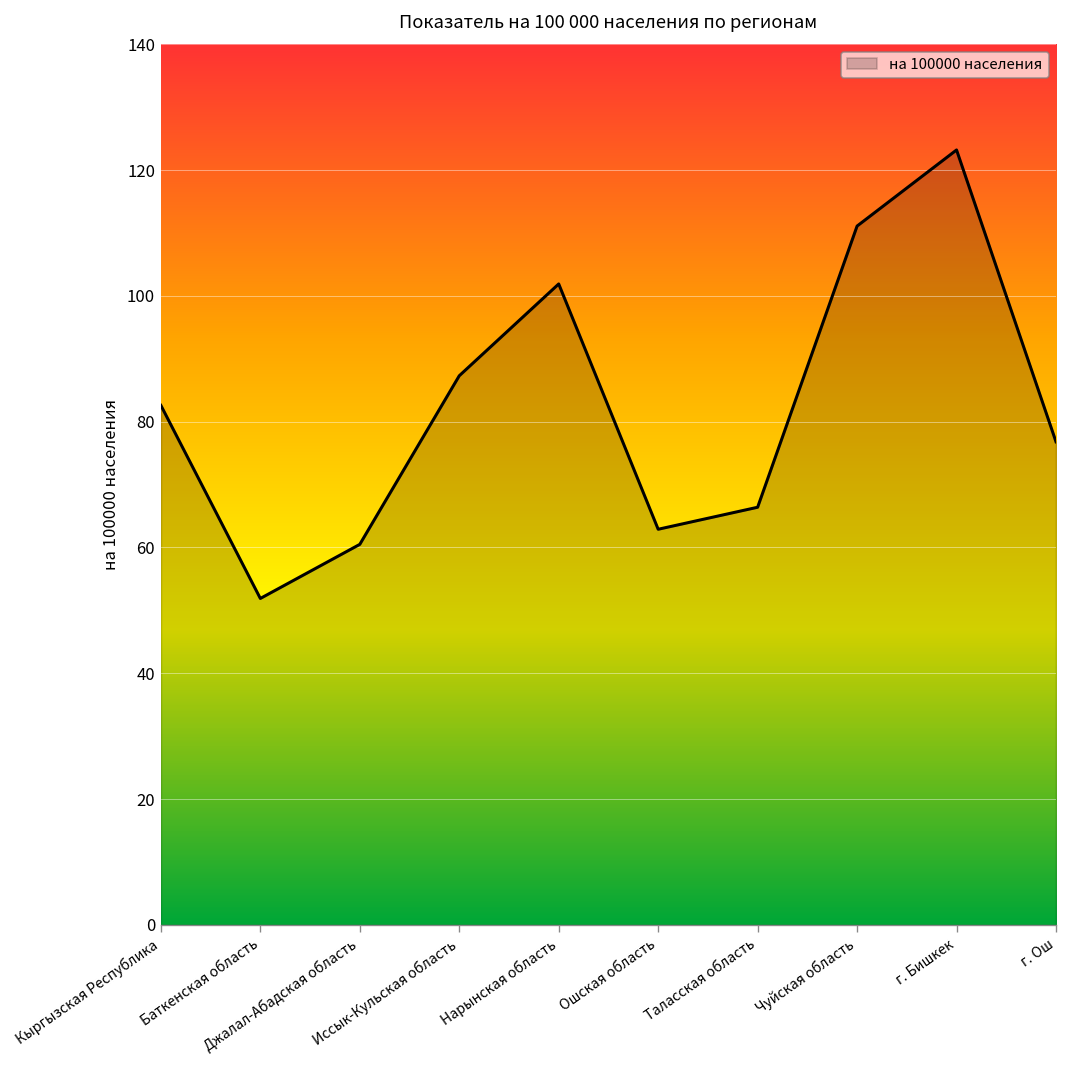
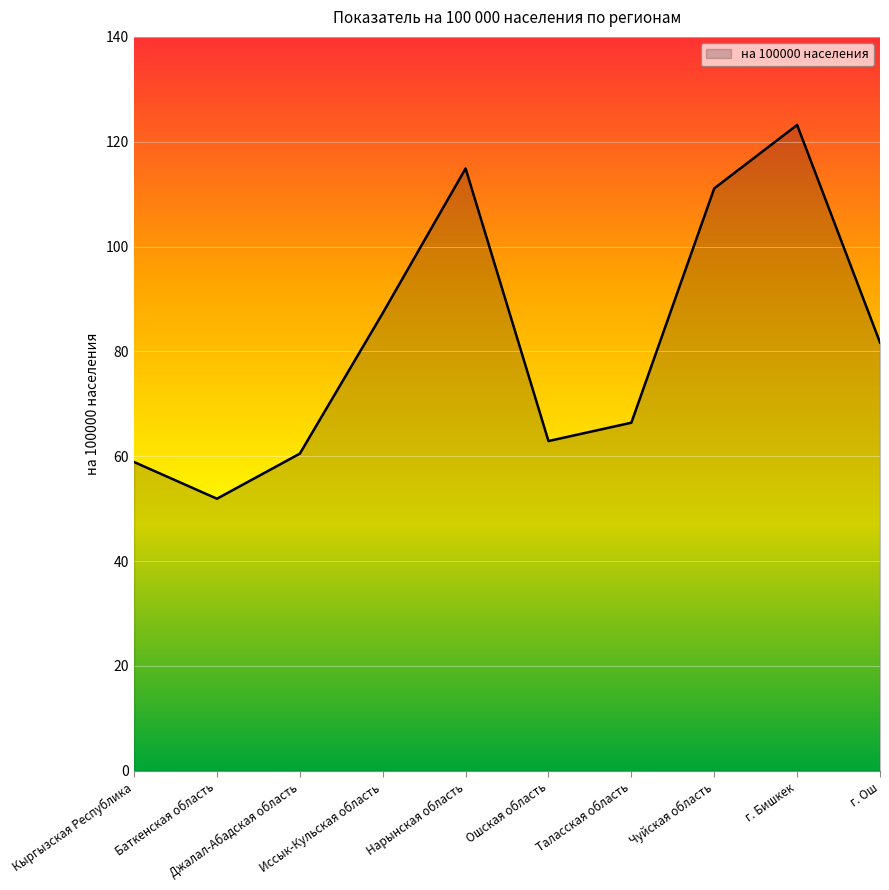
  {
-   "Кыргызская Республика": 83,
+   "Кыргызская Республика": 59,
    "Баткенская область": 52,
    "Джалал-Абадская область": 61,
    "Иссык-Кульская область": 87,
-   "Нарынская область": 102,
+   "Нарынская область": 115,
    "Ошская область": 63,
    "Таласская область": 66,
    "Чуйская область": 111,
    "г. Бишкек": 123,
-   "г. Ош": 77
+   "г. Ош": 82
  }
